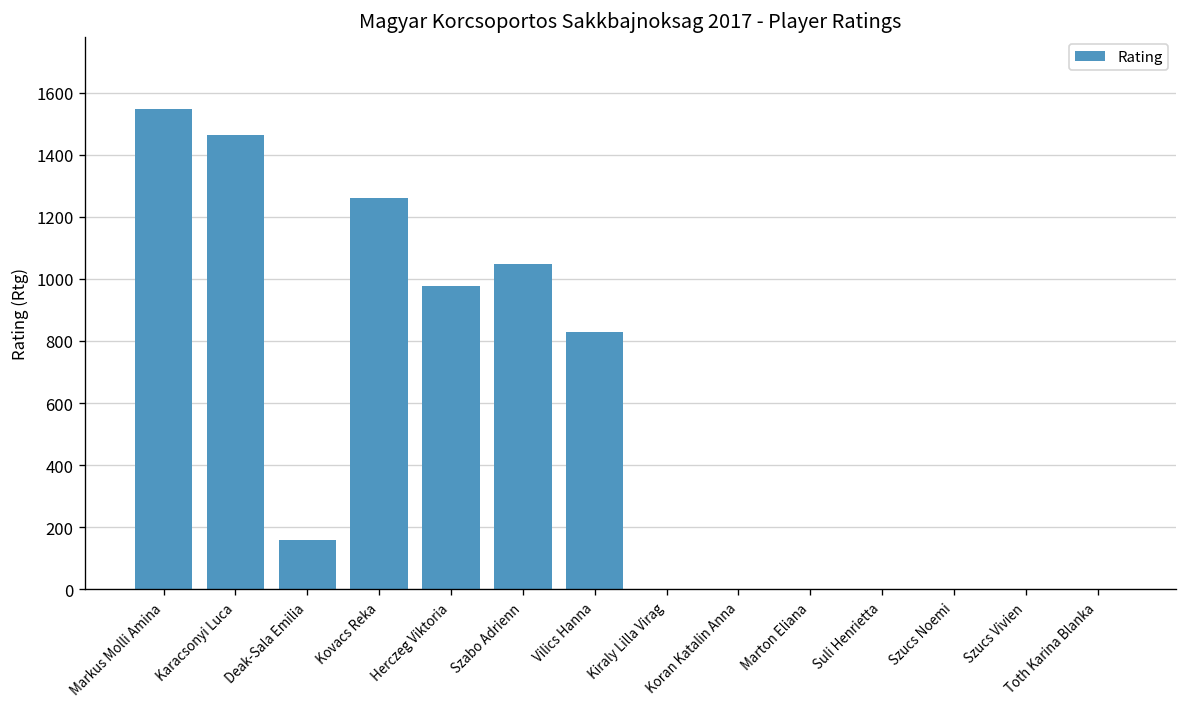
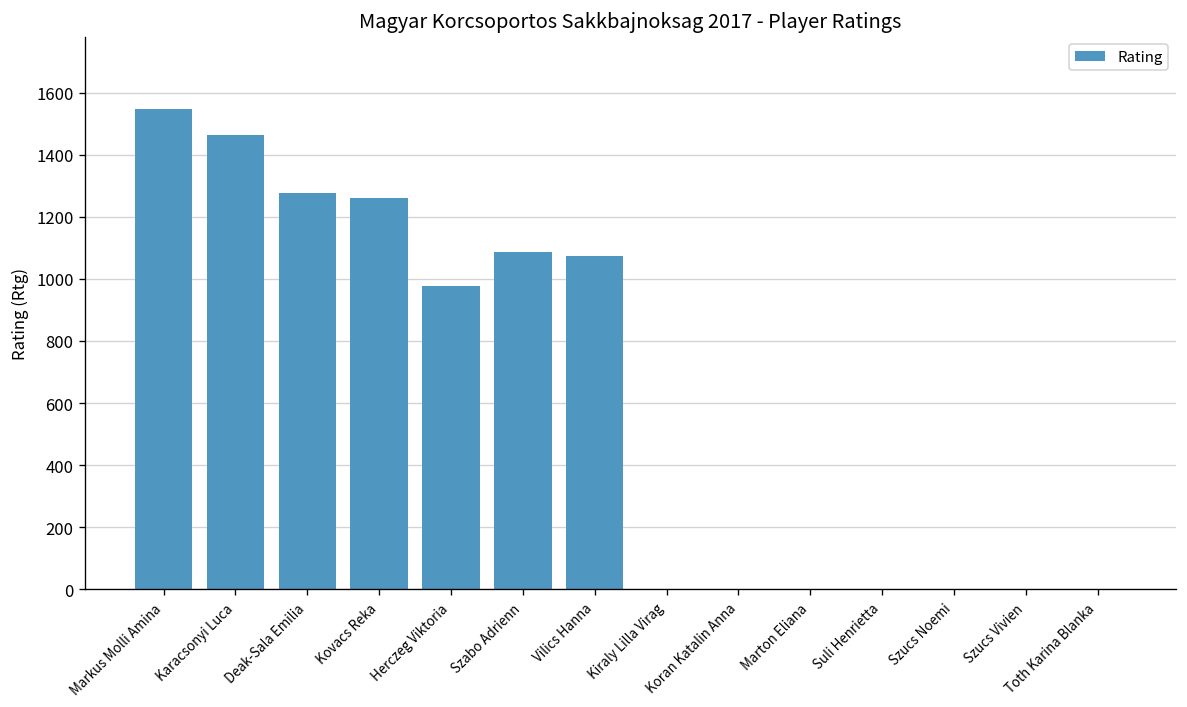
  {
    "Markus Molli Amina": 1550,
    "Karacsonyi Luca": 1460,
-   "Deak-Sala Emilia": 160,
+   "Deak-Sala Emilia": 1280,
    "Kovacs Reka": 1260,
    "Herczeg Viktoria": 980,
-   "Szabo Adrienn": 1050,
-   "Vilics Hanna": 830,
+   "Szabo Adrienn": 1090,
+   "Vilics Hanna": 1070,
    "Kiraly Lilla Virag": 0,
    "Koran Katalin Anna": 0,
    "Marton Eliana": 0,
    "Suli Henrietta": 0,
    "Szucs Noemi": 0,
    "Szucs Vivien": 0,
    "Toth Karina Blanka": 0
  }
